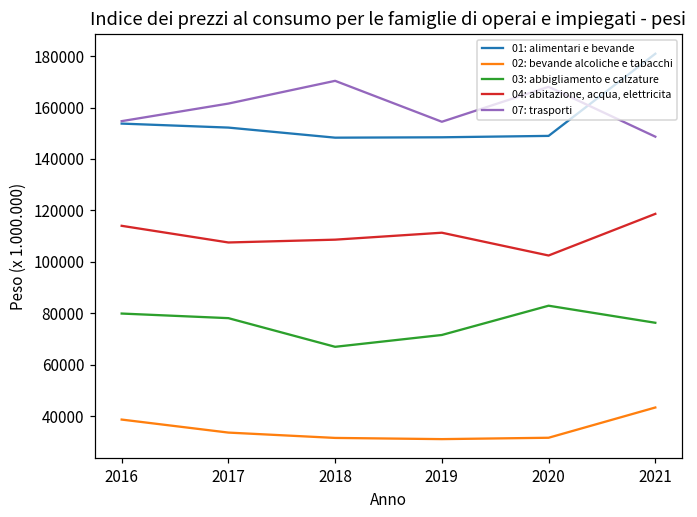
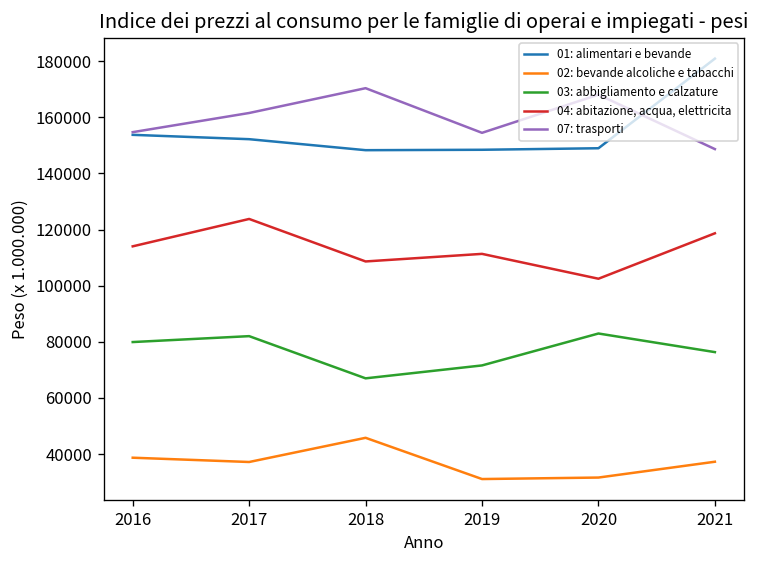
  {
    "01: alimentari e bevande": {
      "2017": 152000,
      "2018": 148000,
      "2019": 148000,
      "2020": 149000
    },
    "02: bevande alcoliche e tabacchi": {
      "2016": 39000,
-     "2017": 34000,
-     "2018": 32000,
+     "2017": 37000,
+     "2018": 46000,
      "2019": 31000,
      "2020": 32000,
-     "2021": 43000
+     "2021": 37000
    },
    "03: abbigliamento e calzature": {
      "2016": 80000,
-     "2017": 78000,
+     "2017": 82000,
      "2018": 67000,
      "2019": 72000,
      "2020": 83000,
      "2021": 76000
    },
    "04: abitazione, acqua, elettricita": {
      "2016": 114000,
-     "2017": 108000,
+     "2017": 124000,
      "2018": 109000,
      "2019": 111000,
      "2020": 102000,
      "2021": 119000
    },
    "07: trasporti": {
      "2017": 162000,
      "2018": 170000,
      "2019": 154000,
      "2021": 149000
    }
  }
